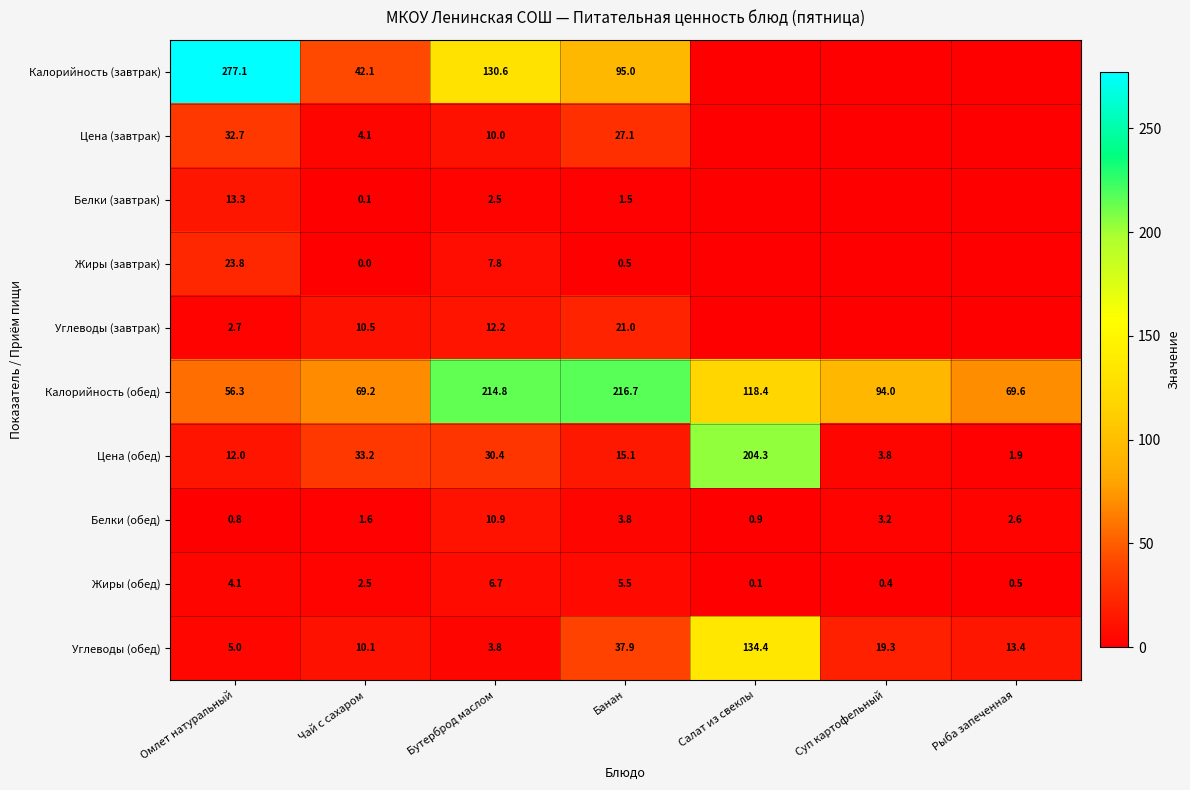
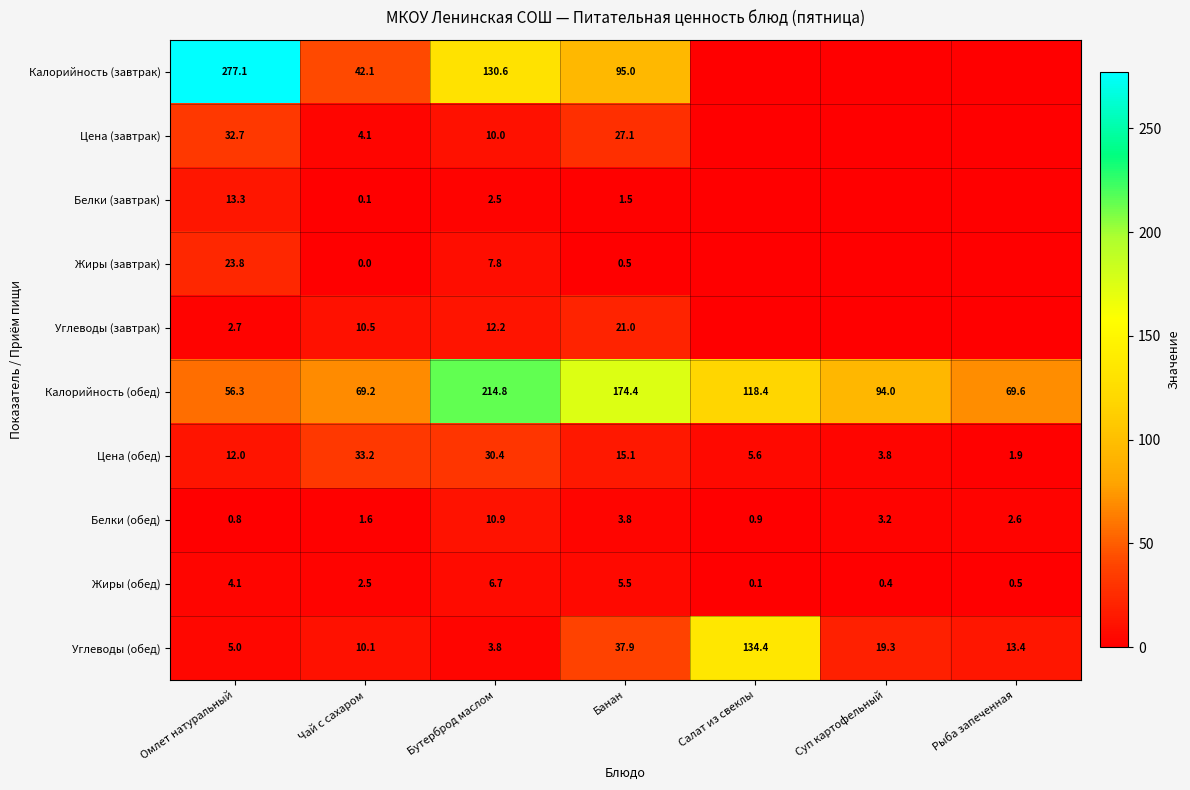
  {
    "Калорийность (завтрак)": {
      "Омлет натуральный": 277.1,
      "Чай с сахаром": 42.1,
      "Бутерброд маслом": 130.6,
      "Банан": 95.0
    },
    "Цена (завтрак)": {
      "Омлет натуральный": 32.7,
      "Чай с сахаром": 4.1,
      "Бутерброд маслом": 10.0,
      "Банан": 27.1
    },
    "Белки (завтрак)": {
      "Омлет натуральный": 13.3,
      "Чай с сахаром": 0.1,
      "Бутерброд маслом": 2.5,
      "Банан": 1.5
    },
    "Жиры (завтрак)": {
      "Омлет натуральный": 23.8,
      "Чай с сахаром": 0.0,
      "Бутерброд маслом": 7.8,
      "Банан": 0.5
    },
    "Углеводы (завтрак)": {
      "Омлет натуральный": 2.7,
      "Чай с сахаром": 10.5,
      "Бутерброд маслом": 12.2,
      "Банан": 21.0
    },
    "Калорийность (обед)": {
      "Омлет натуральный": 56.3,
      "Чай с сахаром": 69.2,
      "Бутерброд маслом": 214.8,
-     "Банан": 216.7,
+     "Банан": 174.4,
      "Салат из свеклы": 118.4,
      "Суп картофельный": 94.0,
      "Рыба запеченная": 69.6
    },
    "Цена (обед)": {
      "Омлет натуральный": 12.0,
      "Чай с сахаром": 33.2,
      "Бутерброд маслом": 30.4,
      "Банан": 15.1,
-     "Салат из свеклы": 204.3,
+     "Салат из свеклы": 5.6,
      "Суп картофельный": 3.8,
      "Рыба запеченная": 1.9
    },
    "Белки (обед)": {
      "Омлет натуральный": 0.8,
      "Чай с сахаром": 1.6,
      "Бутерброд маслом": 10.9,
      "Банан": 3.8,
      "Салат из свеклы": 0.9,
      "Суп картофельный": 3.2,
      "Рыба запеченная": 2.6
    },
    "Жиры (обед)": {
      "Омлет натуральный": 4.1,
      "Чай с сахаром": 2.5,
      "Бутерброд маслом": 6.7,
      "Банан": 5.5,
      "Салат из свеклы": 0.1,
      "Суп картофельный": 0.4,
      "Рыба запеченная": 0.5
    },
    "Углеводы (обед)": {
      "Омлет натуральный": 5.0,
      "Чай с сахаром": 10.1,
      "Бутерброд маслом": 3.8,
      "Банан": 37.9,
      "Салат из свеклы": 134.4,
      "Суп картофельный": 19.3,
      "Рыба запеченная": 13.4
    }
  }
